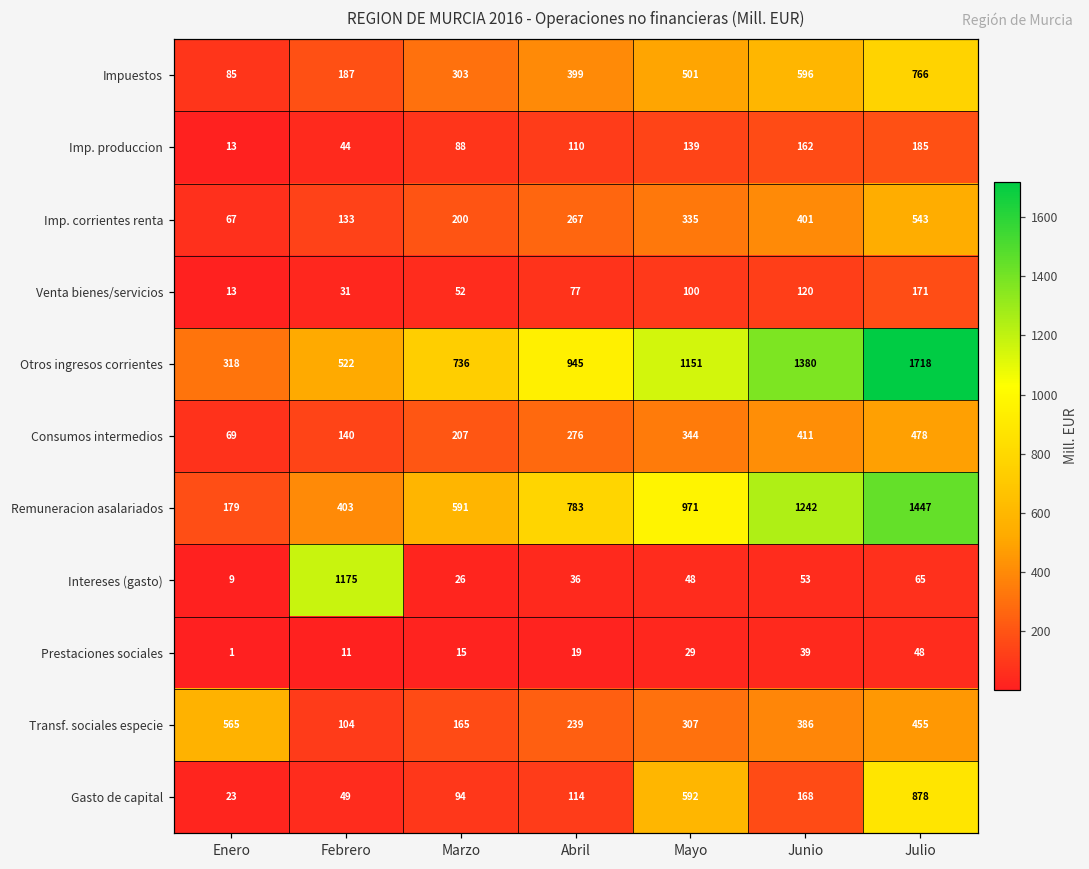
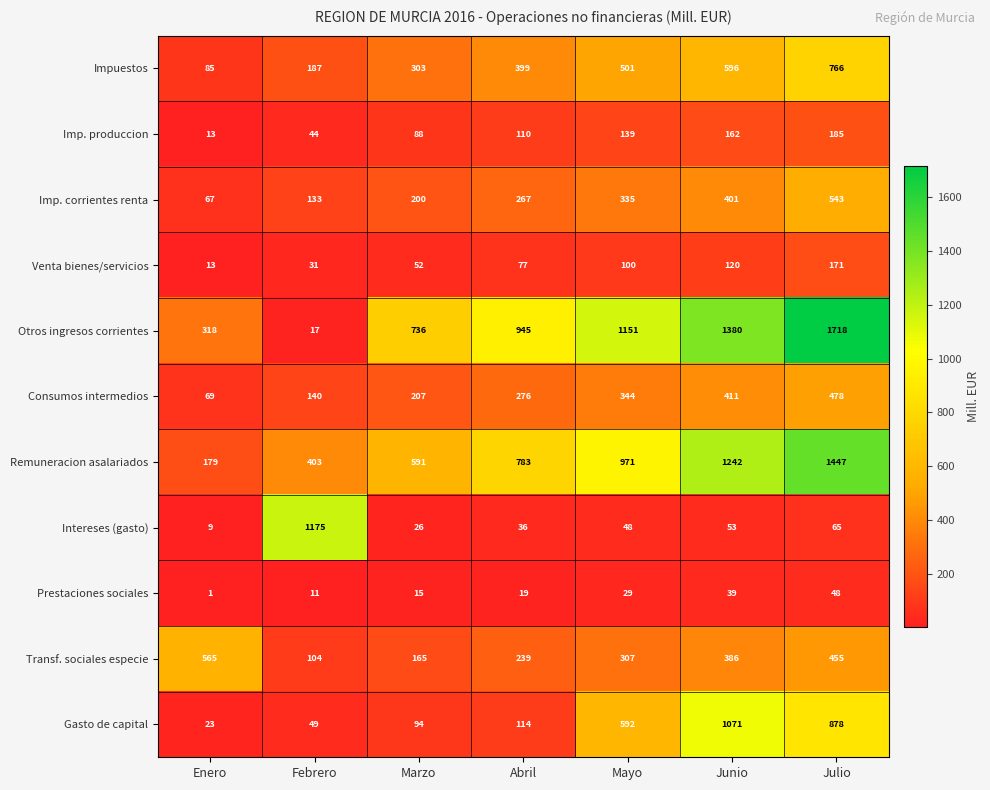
  {
    "Impuestos": {
      "Enero": 85,
      "Febrero": 187,
      "Marzo": 303,
      "Abril": 399,
      "Mayo": 501,
      "Junio": 596,
      "Julio": 766
    },
    "Imp. produccion": {
      "Enero": 13,
      "Febrero": 44,
      "Marzo": 88,
      "Abril": 110,
      "Mayo": 139,
      "Junio": 162,
      "Julio": 185
    },
    "Imp. corrientes renta": {
      "Enero": 67,
      "Febrero": 133,
      "Marzo": 200,
      "Abril": 267,
      "Mayo": 335,
      "Junio": 401,
      "Julio": 543
    },
    "Venta bienes/servicios": {
      "Enero": 13,
      "Febrero": 31,
      "Marzo": 52,
      "Abril": 77,
      "Mayo": 100,
      "Junio": 120,
      "Julio": 171
    },
    "Otros ingresos corrientes": {
      "Enero": 318,
-     "Febrero": 522,
+     "Febrero": 17,
      "Marzo": 736,
      "Abril": 945,
      "Mayo": 1151,
      "Junio": 1380,
      "Julio": 1718
    },
    "Consumos intermedios": {
      "Enero": 69,
      "Febrero": 140,
      "Marzo": 207,
      "Abril": 276,
      "Mayo": 344,
      "Junio": 411,
      "Julio": 478
    },
    "Remuneracion asalariados": {
      "Enero": 179,
      "Febrero": 403,
      "Marzo": 591,
      "Abril": 783,
      "Mayo": 971,
      "Junio": 1242,
      "Julio": 1447
    },
    "Intereses (gasto)": {
      "Enero": 9,
      "Febrero": 1175,
      "Marzo": 26,
      "Abril": 36,
      "Mayo": 48,
      "Junio": 53,
      "Julio": 65
    },
    "Prestaciones sociales": {
      "Enero": 1,
      "Febrero": 11,
      "Marzo": 15,
      "Abril": 19,
      "Mayo": 29,
      "Junio": 39,
      "Julio": 48
    },
    "Transf. sociales especie": {
      "Enero": 565,
      "Febrero": 104,
      "Marzo": 165,
      "Abril": 239,
      "Mayo": 307,
      "Junio": 386,
      "Julio": 455
    },
    "Gasto de capital": {
      "Enero": 23,
      "Febrero": 49,
      "Marzo": 94,
      "Abril": 114,
      "Mayo": 592,
-     "Junio": 168,
+     "Junio": 1071,
      "Julio": 878
    }
  }
